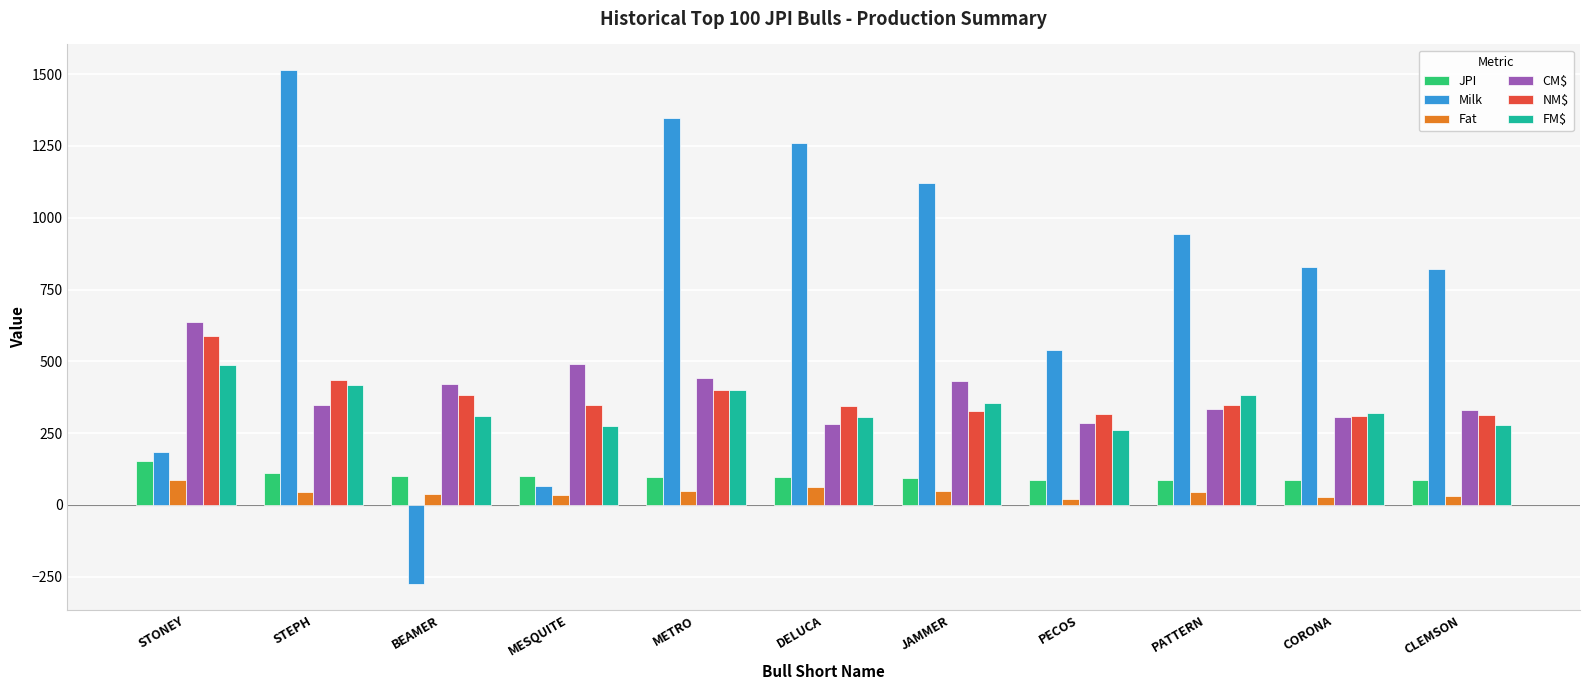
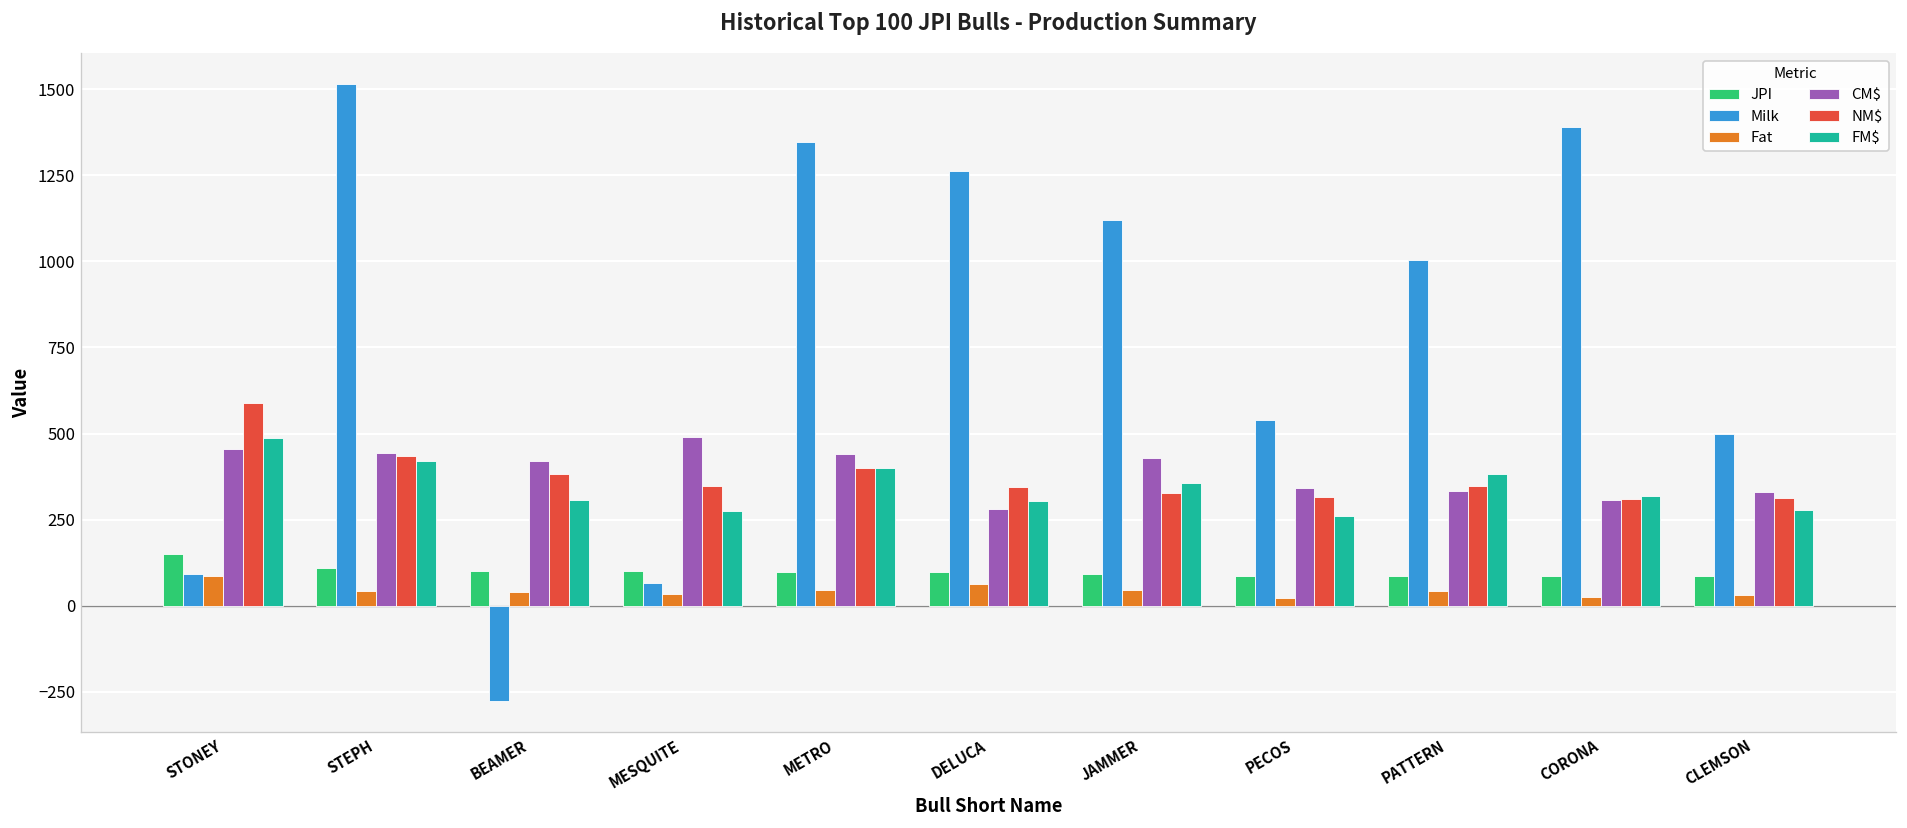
  {
    "Milk": {
-     "STONEY": 180,
+     "STONEY": 90,
      "STEPH": 1510,
      "BEAMER": -280,
      "MESQUITE": 70,
      "METRO": 1350,
      "DELUCA": 1260,
      "JAMMER": 1120,
      "PECOS": 540,
-     "PATTERN": 940,
-     "CORONA": 830,
-     "CLEMSON": 820
+     "PATTERN": 1010,
+     "CORONA": 1390,
+     "CLEMSON": 500
    },
    "CM$": {
-     "STONEY": 640,
-     "STEPH": 350,
+     "STONEY": 460,
+     "STEPH": 440,
      "BEAMER": 420,
      "MESQUITE": 490,
      "METRO": 440,
      "DELUCA": 280,
      "JAMMER": 430,
-     "PECOS": 280,
+     "PECOS": 340,
      "PATTERN": 330,
      "CORONA": 310,
      "CLEMSON": 330
    }
  }
